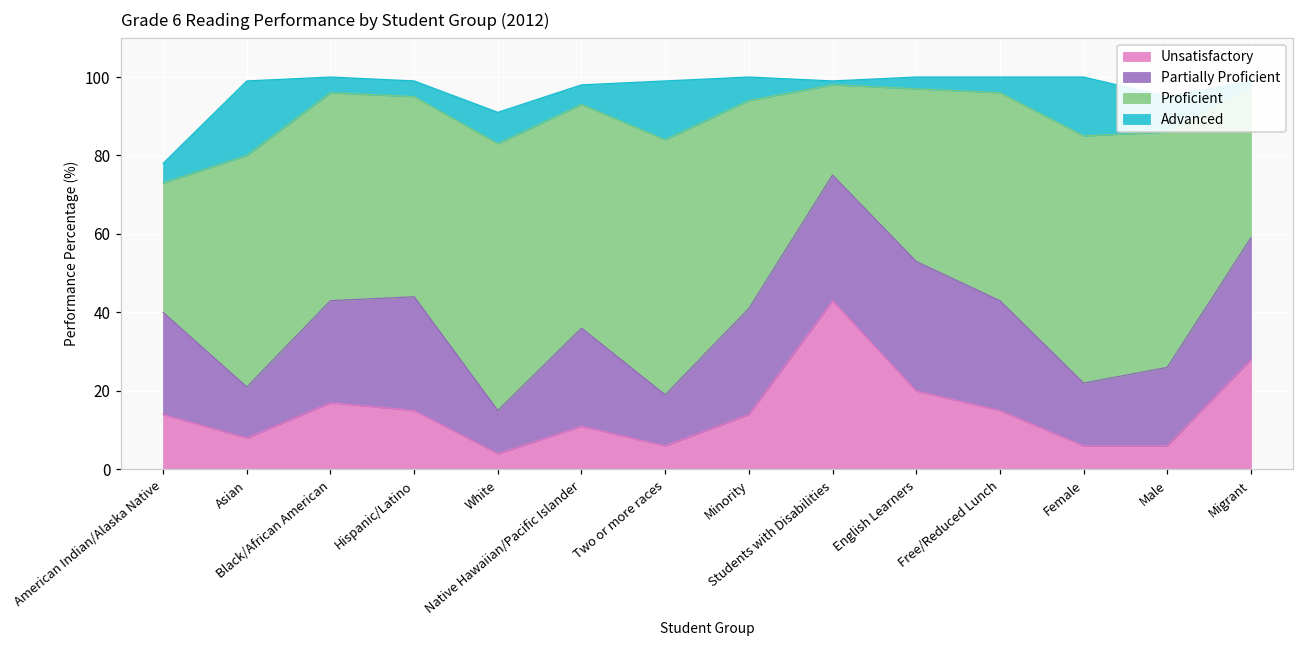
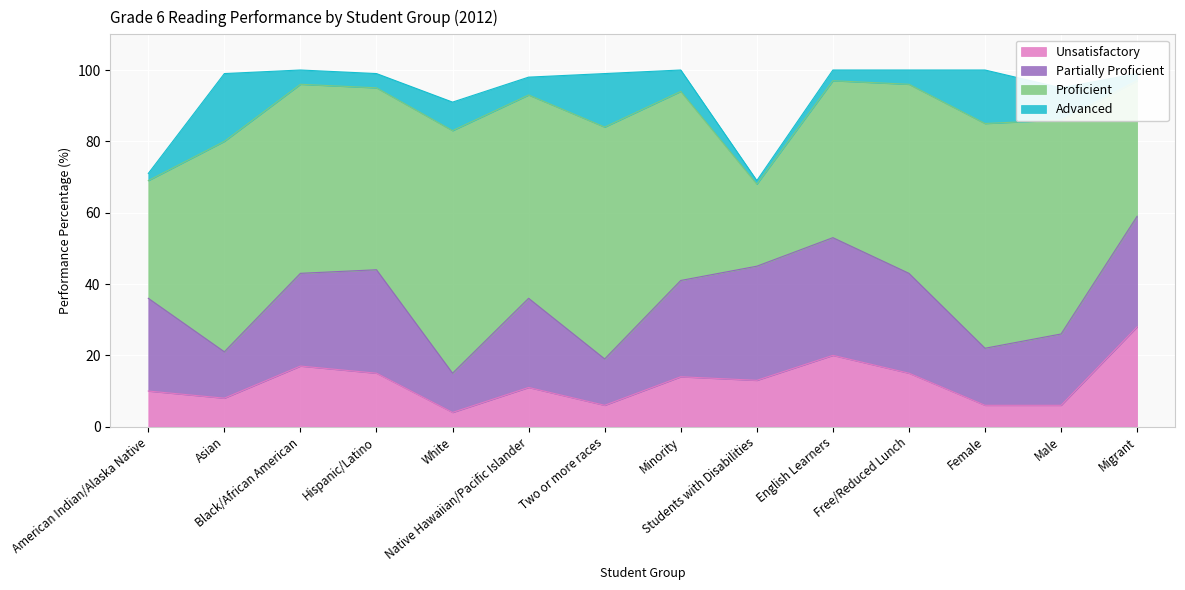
  {
    "Unsatisfactory": {
-     "American Indian/Alaska Native": 14,
+     "American Indian/Alaska Native": 10,
      "Asian": 8,
      "Black/African American": 17,
      "Hispanic/Latino": 15,
      "White": 4,
      "Native Hawaiian/Pacific Islander": 11,
      "Two or more races": 6,
      "Minority": 14,
-     "Students with Disabilities": 43,
+     "Students with Disabilities": 13,
      "English Learners": 20,
      "Free/Reduced Lunch": 15,
      "Female": 6,
      "Male": 6,
      "Migrant": 28
    },
    "Partially Proficient": {
      "American Indian/Alaska Native": 26,
      "Asian": 13,
      "Black/African American": 26,
      "Hispanic/Latino": 29,
      "White": 11,
      "Native Hawaiian/Pacific Islander": 25,
      "Two or more races": 13,
      "Minority": 27,
      "Students with Disabilities": 32,
      "English Learners": 33,
      "Free/Reduced Lunch": 28,
      "Female": 16,
      "Male": 20,
      "Migrant": 31
    },
    "Proficient": {
      "American Indian/Alaska Native": 33,
      "Asian": 59,
      "Black/African American": 53,
      "Hispanic/Latino": 51,
      "White": 68,
      "Native Hawaiian/Pacific Islander": 57,
      "Two or more races": 65,
      "Minority": 53,
      "Students with Disabilities": 23,
      "English Learners": 44,
      "Free/Reduced Lunch": 53,
      "Female": 63
    },
    "Advanced": {
-     "American Indian/Alaska Native": 5,
+     "American Indian/Alaska Native": 2,
      "Asian": 19,
      "Black/African American": 4,
      "Hispanic/Latino": 4,
      "White": 8,
      "Native Hawaiian/Pacific Islander": 5,
      "Two or more races": 15,
      "Minority": 6,
      "Students with Disabilities": 1,
      "English Learners": 3,
      "Free/Reduced Lunch": 4,
      "Female": 15
    }
  }
